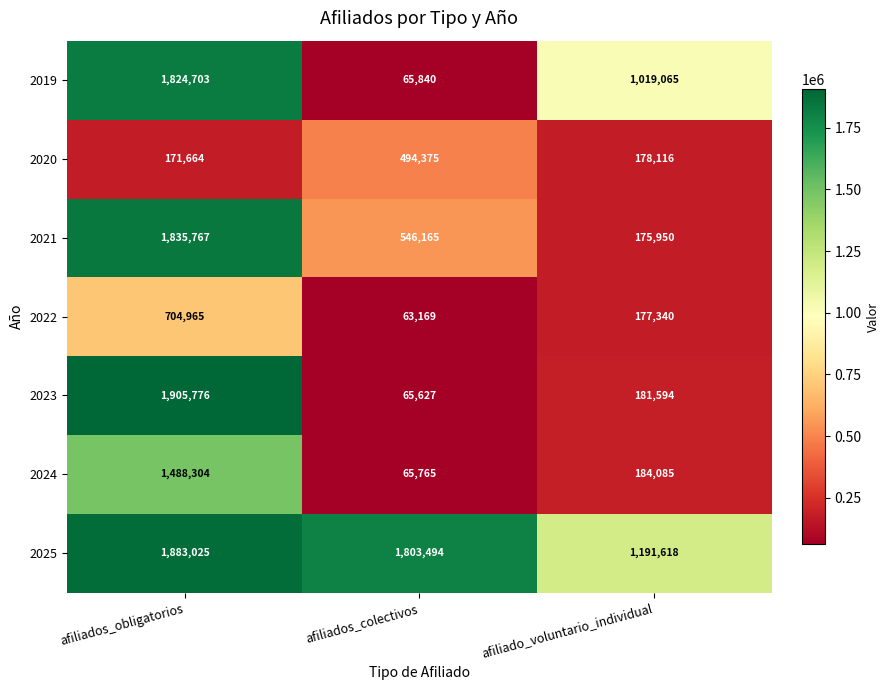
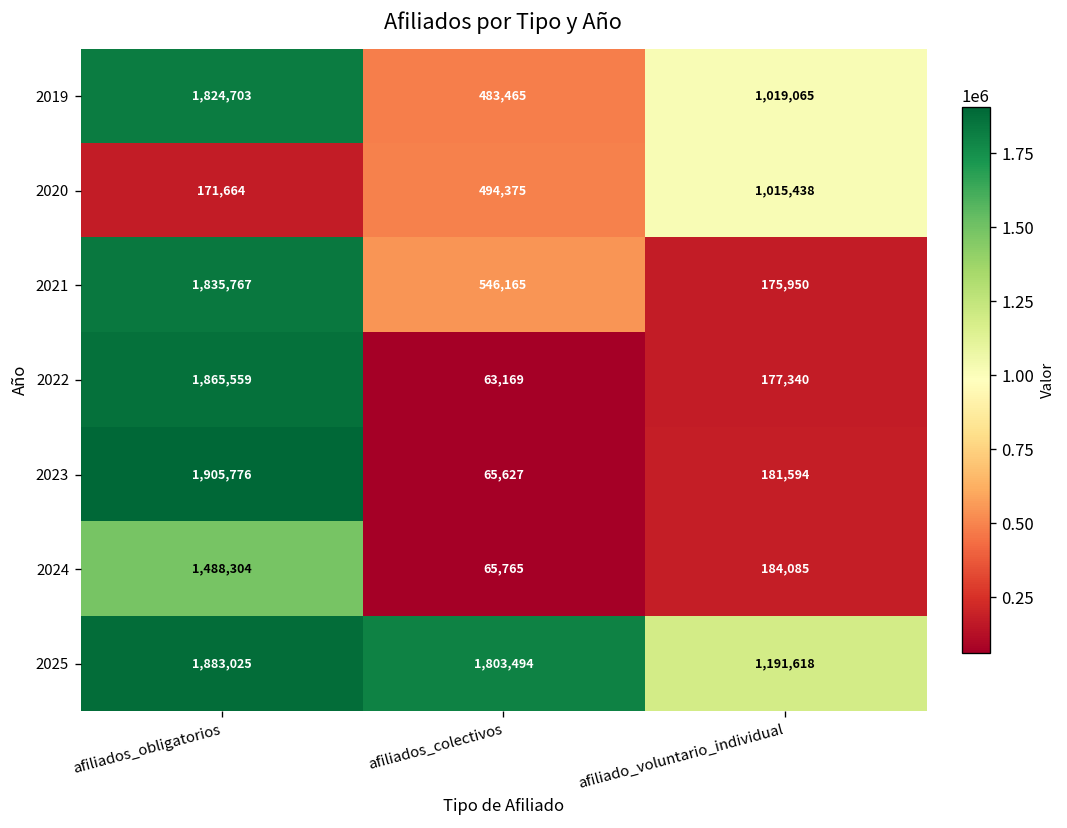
  {
    "2019": {
      "afiliados_obligatorios": "1,824,703",
-     "afiliados_colectivos": "65,840",
+     "afiliados_colectivos": "483,465",
      "afiliado_voluntario_individual": "1,019,065"
    },
    "2020": {
      "afiliados_obligatorios": "171,664",
      "afiliados_colectivos": "494,375",
-     "afiliado_voluntario_individual": "178,116"
+     "afiliado_voluntario_individual": "1,015,438"
    },
    "2021": {
      "afiliados_obligatorios": "1,835,767",
      "afiliados_colectivos": "546,165",
      "afiliado_voluntario_individual": "175,950"
    },
    "2022": {
-     "afiliados_obligatorios": "704,965",
+     "afiliados_obligatorios": "1,865,559",
      "afiliados_colectivos": "63,169",
      "afiliado_voluntario_individual": "177,340"
    },
    "2023": {
      "afiliados_obligatorios": "1,905,776",
      "afiliados_colectivos": "65,627",
      "afiliado_voluntario_individual": "181,594"
    },
    "2024": {
      "afiliados_obligatorios": "1,488,304",
      "afiliados_colectivos": "65,765",
      "afiliado_voluntario_individual": "184,085"
    },
    "2025": {
      "afiliados_obligatorios": "1,883,025",
      "afiliados_colectivos": "1,803,494",
      "afiliado_voluntario_individual": "1,191,618"
    }
  }
